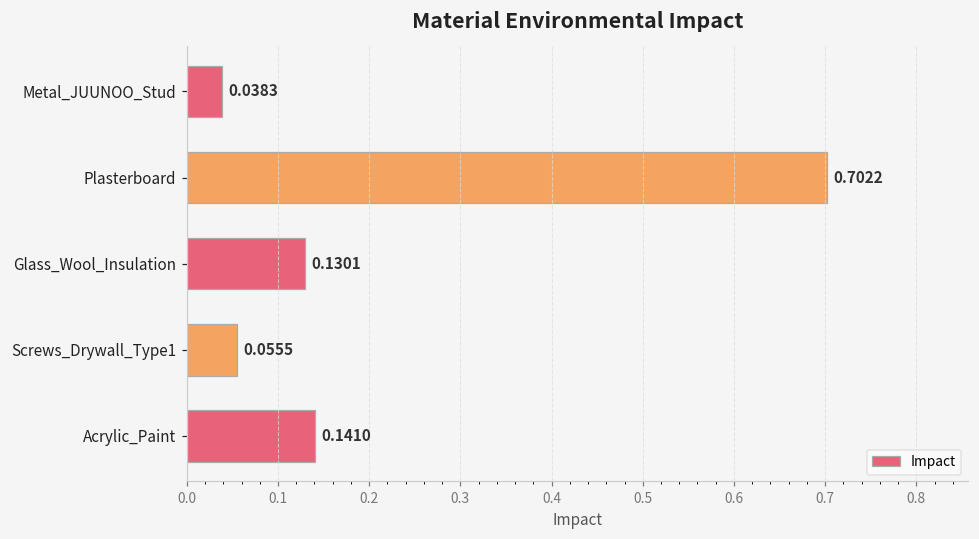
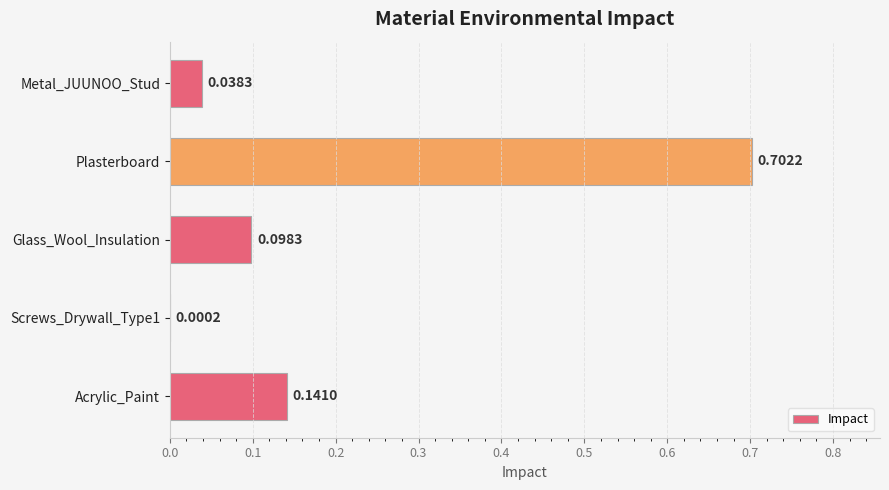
  {
    "Metal_JUUNOO_Stud": 0.0383,
    "Plasterboard": 0.7022,
-   "Glass_Wool_Insulation": 0.1301,
-   "Screws_Drywall_Type1": 0.0555,
+   "Glass_Wool_Insulation": 0.0983,
+   "Screws_Drywall_Type1": 0.0002,
    "Acrylic_Paint": 0.1410
  }
